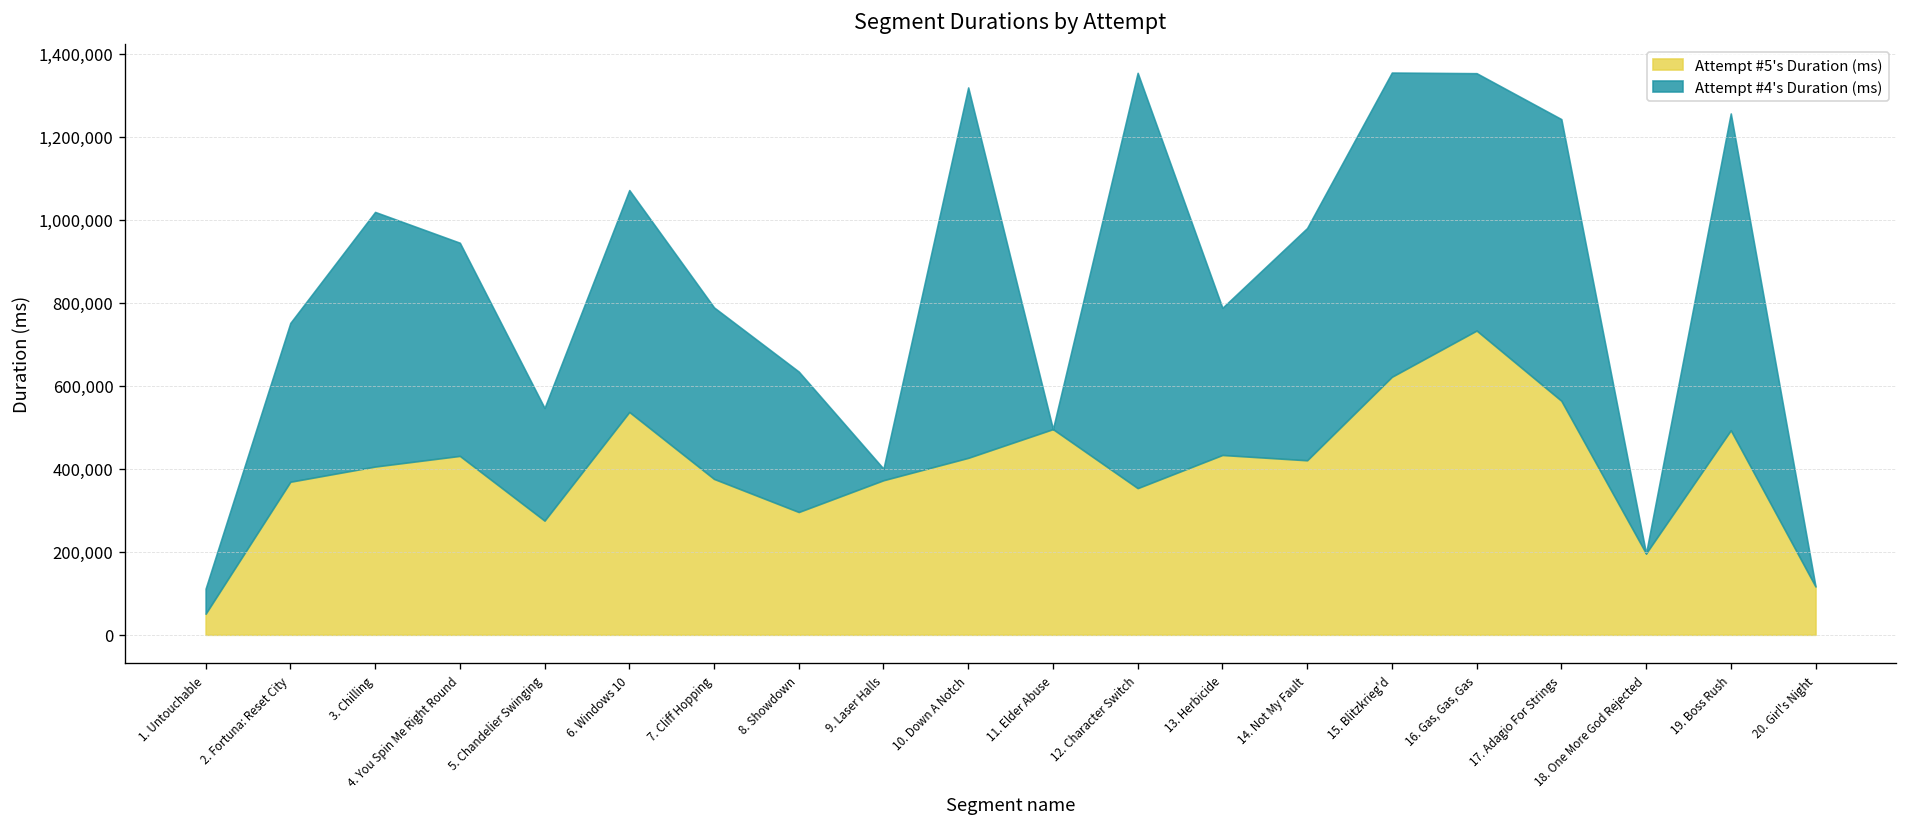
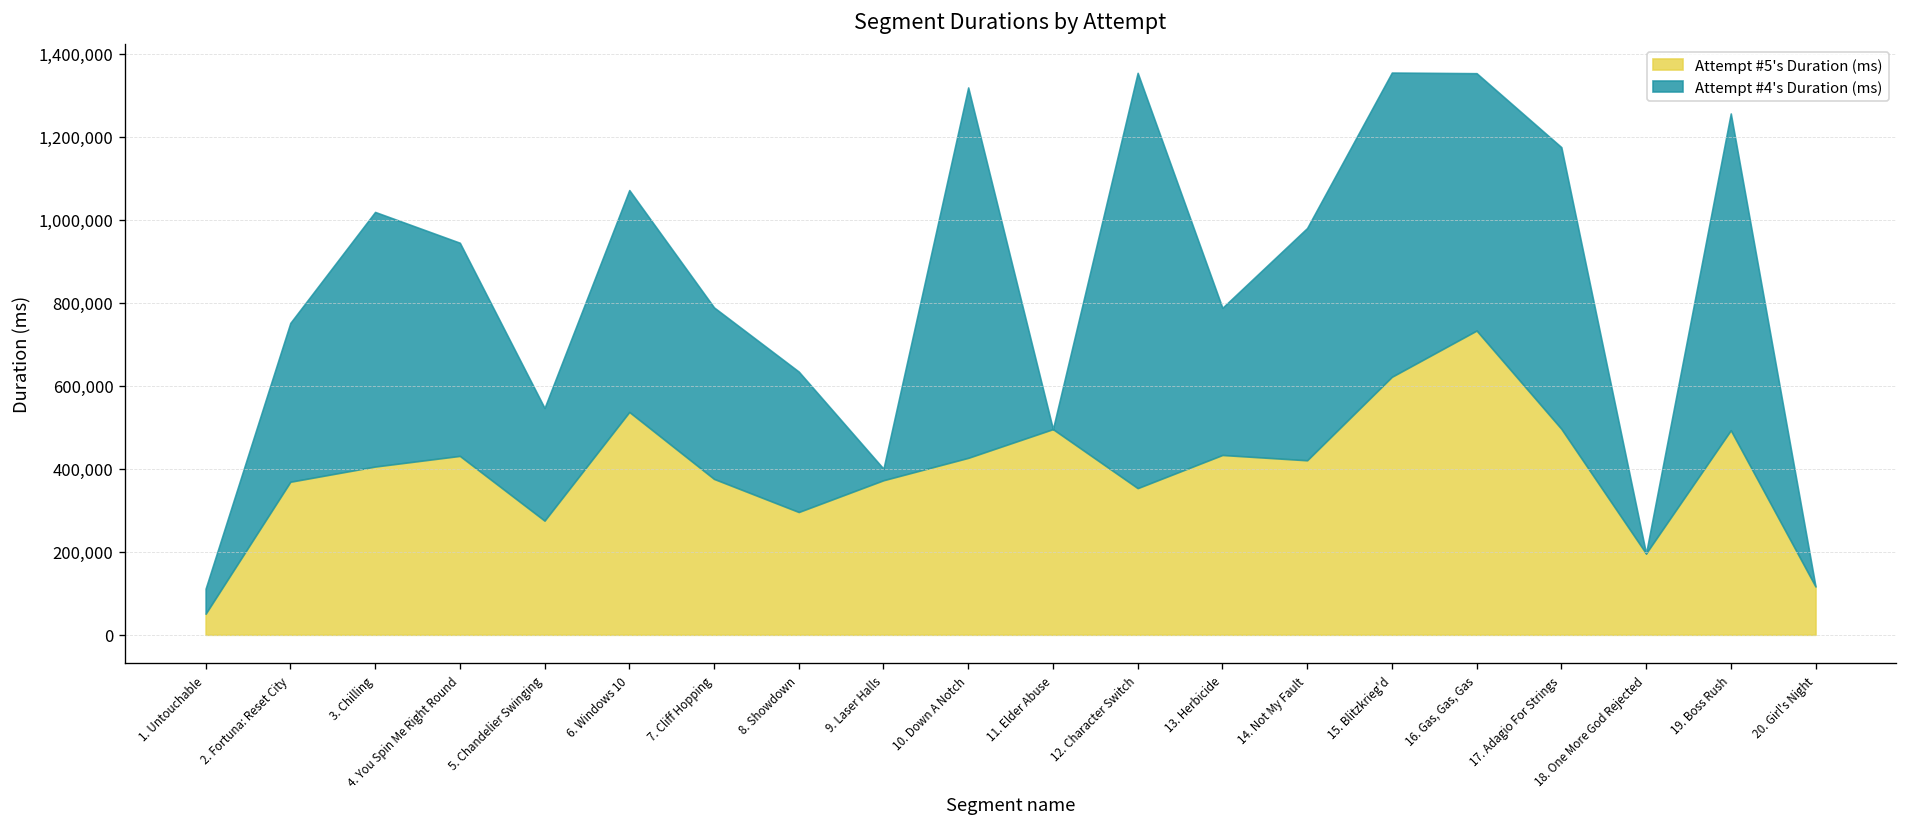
  {
    "Attempt #5's Duration (ms)": {
      "1. Untouchable": "50,000",
      "2. Fortuna: Reset City": "370,000",
      "3. Chilling": "410,000",
      "4. You Spin Me Right Round": "430,000",
      "5. Chandelier Swinging": "270,000",
      "6. Windows 10": "540,000",
      "7. Cliff Hopping": "380,000",
      "8. Showdown": "300,000",
      "9. Laser Halls": "370,000",
      "10. Down A Notch": "430,000",
      "12. Character Switch": "350,000",
      "13. Herbicide": "430,000",
      "14. Not My Fault": "420,000",
      "15. Blitzkrieg'd": "620,000",
      "16. Gas, Gas, Gas": "730,000",
-     "17. Adagio For Strings": "560,000",
+     "17. Adagio For Strings": "500,000",
      "19. Boss Rush": "490,000"
    },
    "Attempt #4's Duration (ms)": {
      "1. Untouchable": "60,000",
      "2. Fortuna: Reset City": "380,000",
      "3. Chilling": "610,000",
      "4. You Spin Me Right Round": "510,000",
      "5. Chandelier Swinging": "270,000",
      "6. Windows 10": "530,000",
      "7. Cliff Hopping": "410,000",
      "8. Showdown": "340,000",
      "9. Laser Halls": "30,000",
      "10. Down A Notch": "890,000",
      "12. Character Switch": "1,000,000",
      "13. Herbicide": "350,000",
      "14. Not My Fault": "560,000",
      "15. Blitzkrieg'd": "730,000",
      "16. Gas, Gas, Gas": "620,000",
      "17. Adagio For Strings": "680,000",
      "19. Boss Rush": "760,000"
    }
  }
